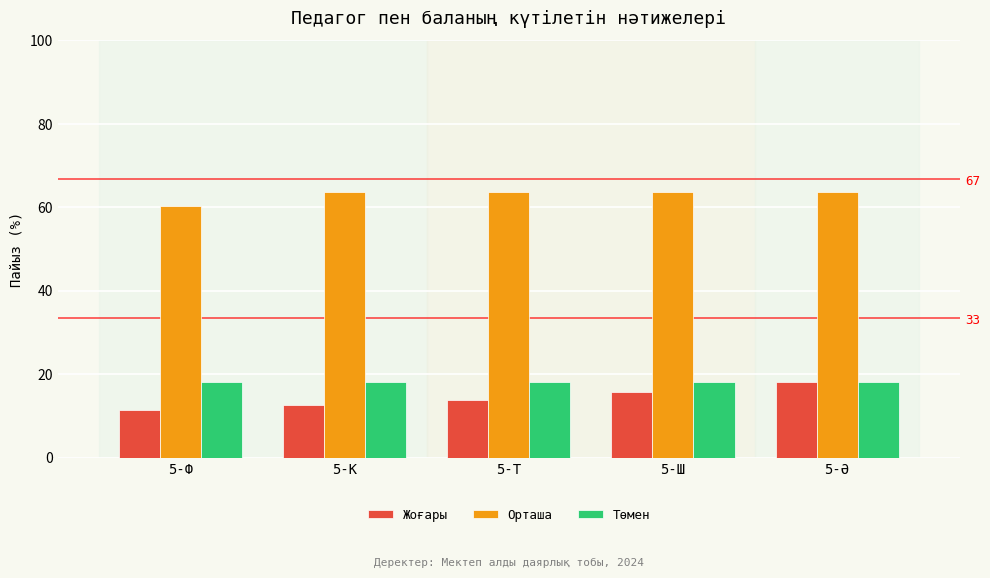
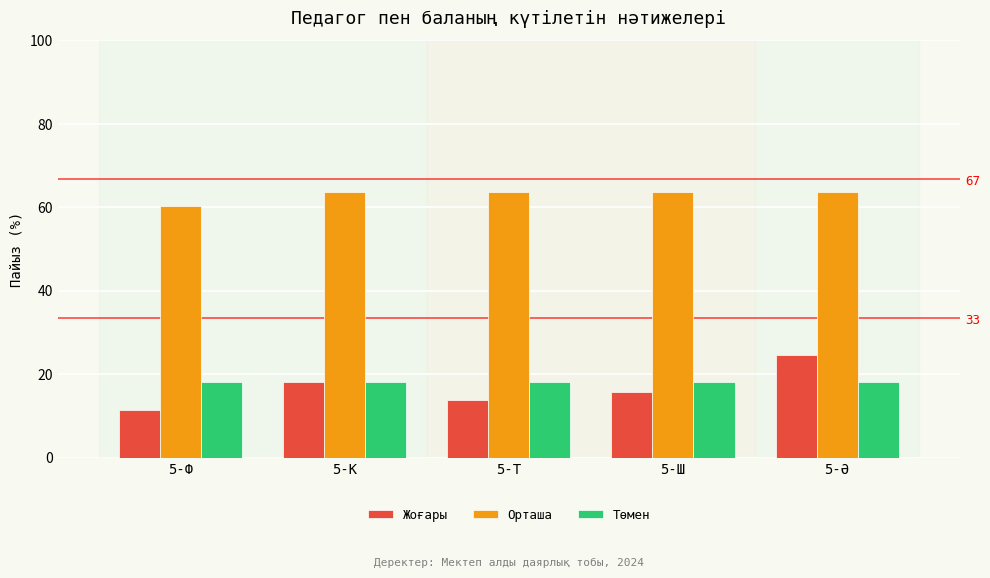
  {
    "Жоғары": {
      "5-Ф": 11,
-     "5-К": 13,
+     "5-К": 18,
      "5-Т": 14,
      "5-Ш": 16,
-     "5-Ә": 18
+     "5-Ә": 25
    },
    "Орташа": {
      "5-Ф": 60,
      "5-К": 64,
      "5-Т": 64,
      "5-Ш": 64,
      "5-Ә": 64
    },
    "Төмен": {
      "5-Ф": 18,
      "5-К": 18,
      "5-Т": 18,
      "5-Ш": 18,
      "5-Ә": 18
    }
  }
